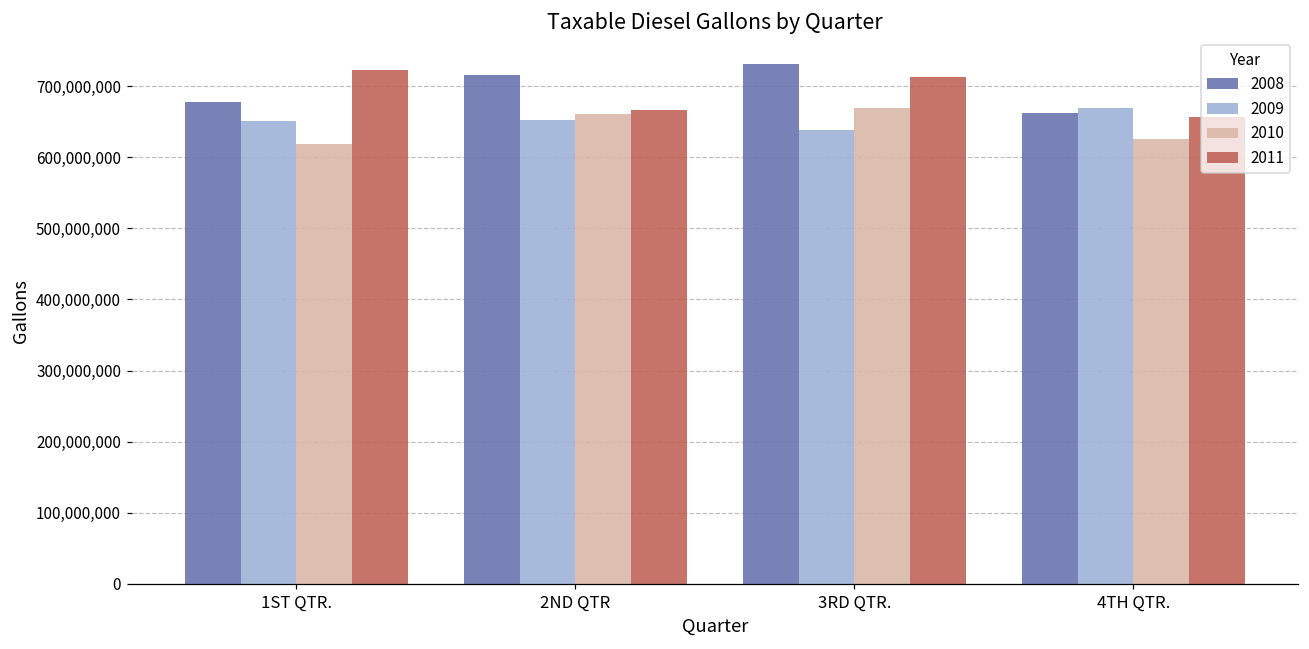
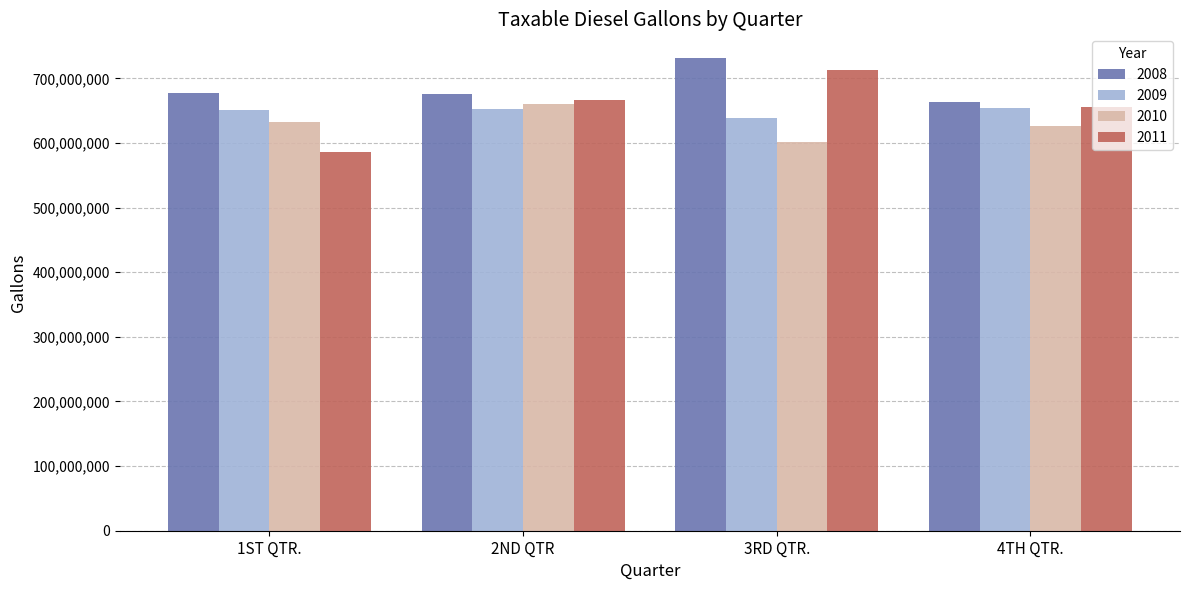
  {
    "2008": {
      "1ST QTR.": "680,000,000",
-     "2ND QTR": "720,000,000",
+     "2ND QTR": "680,000,000",
      "3RD QTR.": "730,000,000",
      "4TH QTR.": "660,000,000"
    },
    "2009": {
      "1ST QTR.": "650,000,000",
      "2ND QTR": "650,000,000",
      "3RD QTR.": "640,000,000",
-     "4TH QTR.": "670,000,000"
+     "4TH QTR.": "650,000,000"
    },
    "2010": {
-     "1ST QTR.": "620,000,000",
+     "1ST QTR.": "630,000,000",
      "2ND QTR": "660,000,000",
-     "3RD QTR.": "670,000,000",
+     "3RD QTR.": "600,000,000",
      "4TH QTR.": "630,000,000"
    },
    "2011": {
-     "1ST QTR.": "720,000,000",
+     "1ST QTR.": "590,000,000",
      "2ND QTR": "670,000,000",
      "3RD QTR.": "710,000,000"
    }
  }
